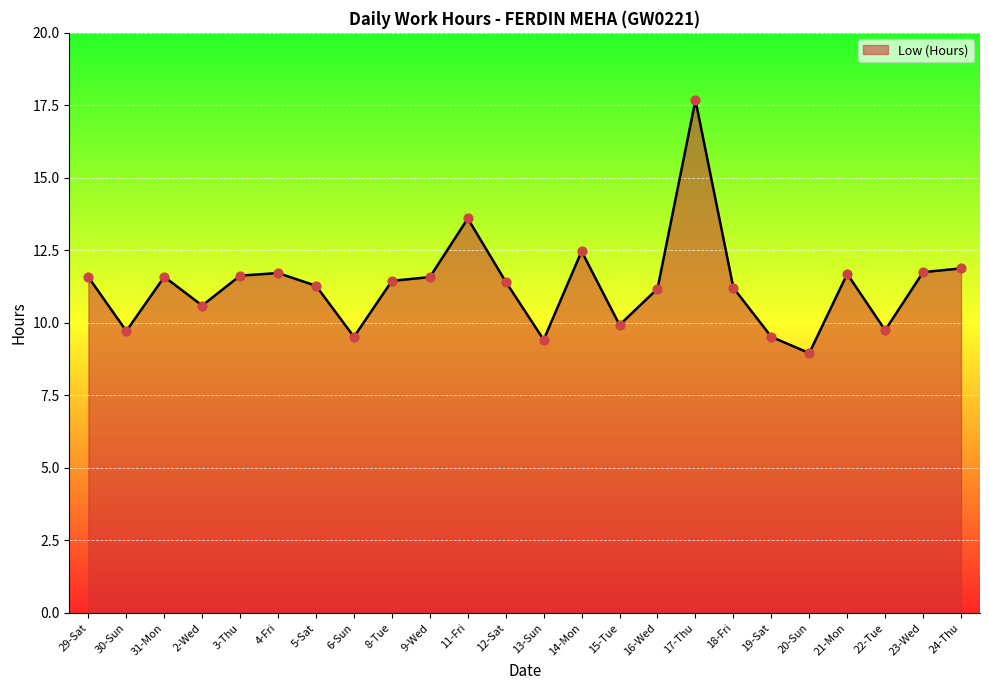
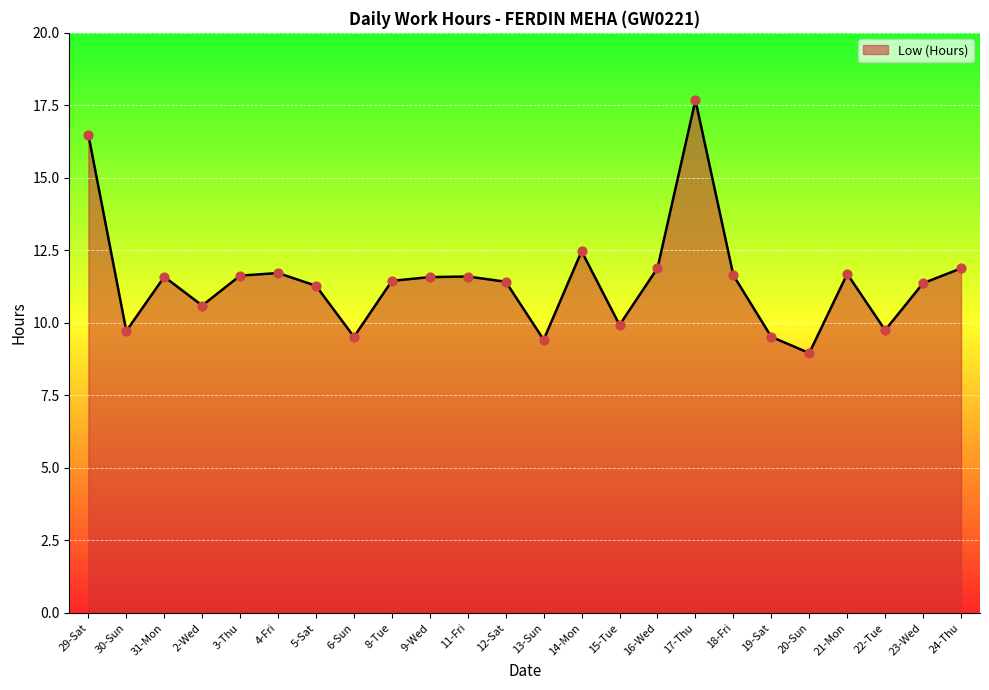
  {
-   "29-Sat": 11.6,
+   "29-Sat": 16.5,
    "30-Sun": 9.7,
    "31-Mon": 11.6,
    "2-Wed": 10.6,
    "3-Thu": 11.6,
    "4-Fri": 11.7,
    "5-Sat": 11.3,
    "6-Sun": 9.5,
    "8-Tue": 11.5,
    "9-Wed": 11.6,
-   "11-Fri": 13.6,
+   "11-Fri": 11.6,
    "12-Sat": 11.4,
    "13-Sun": 9.4,
    "14-Mon": 12.5,
    "15-Tue": 9.9,
-   "16-Wed": 11.2,
+   "16-Wed": 11.9,
    "17-Thu": 17.7,
-   "18-Fri": 11.2,
+   "18-Fri": 11.6,
    "19-Sat": 9.5,
    "20-Sun": 9.0,
    "21-Mon": 11.7,
    "22-Tue": 9.8,
-   "23-Wed": 11.8,
+   "23-Wed": 11.4,
    "24-Thu": 11.9
  }
